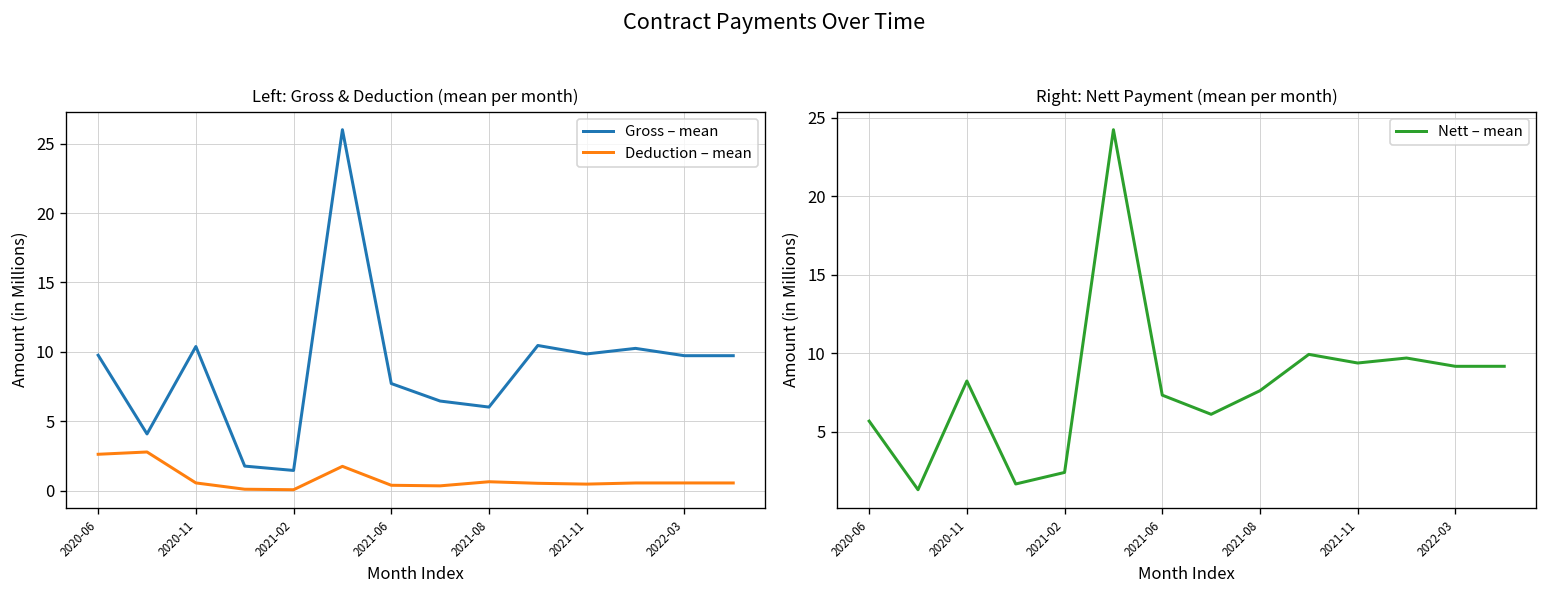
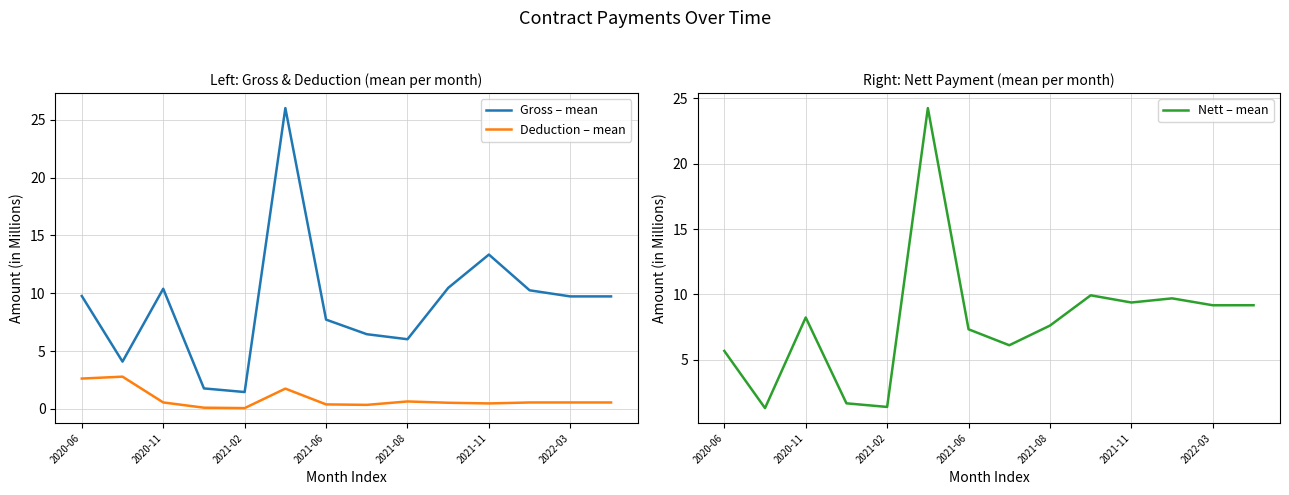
  {
    "Left: Gross & Deduction (mean per month)": {
      "Gross – mean": {
        "2020-06": 9.8,
        "2020-11": 10.4,
        "2021-02": 1.5,
        "2021-06": 7.7,
        "2021-08": 6.0,
-       "2021-11": 9.9,
+       "2021-11": 13.3,
        "2022-03": 9.7
      },
      "Deduction – mean": {
        "2020-06": 2.6,
        "2020-11": 0.6,
        "2021-02": 0.1,
        "2021-06": 0.4,
        "2021-08": 0.6,
        "2021-11": 0.5,
        "2022-03": 0.6
      }
    },
    "Right: Nett Payment (mean per month)": {
      "2020-06": 5.7,
      "2020-11": 8.2,
-     "2021-02": 2.4,
+     "2021-02": 1.4,
      "2021-06": 7.3,
      "2021-08": 7.6,
      "2021-11": 9.4,
      "2022-03": 9.2
    }
  }
